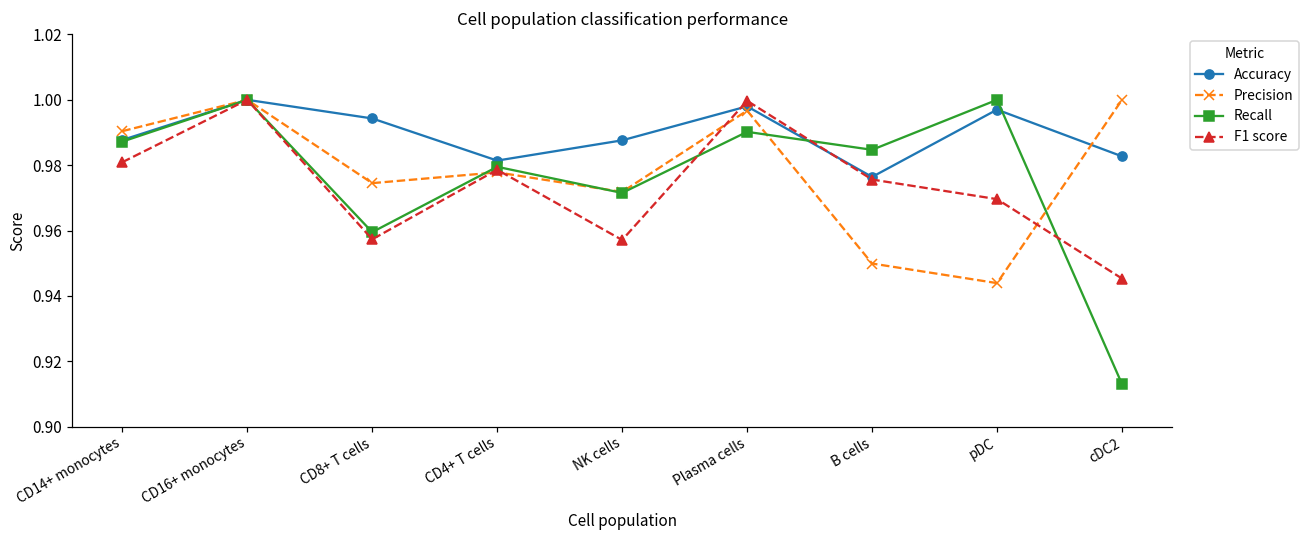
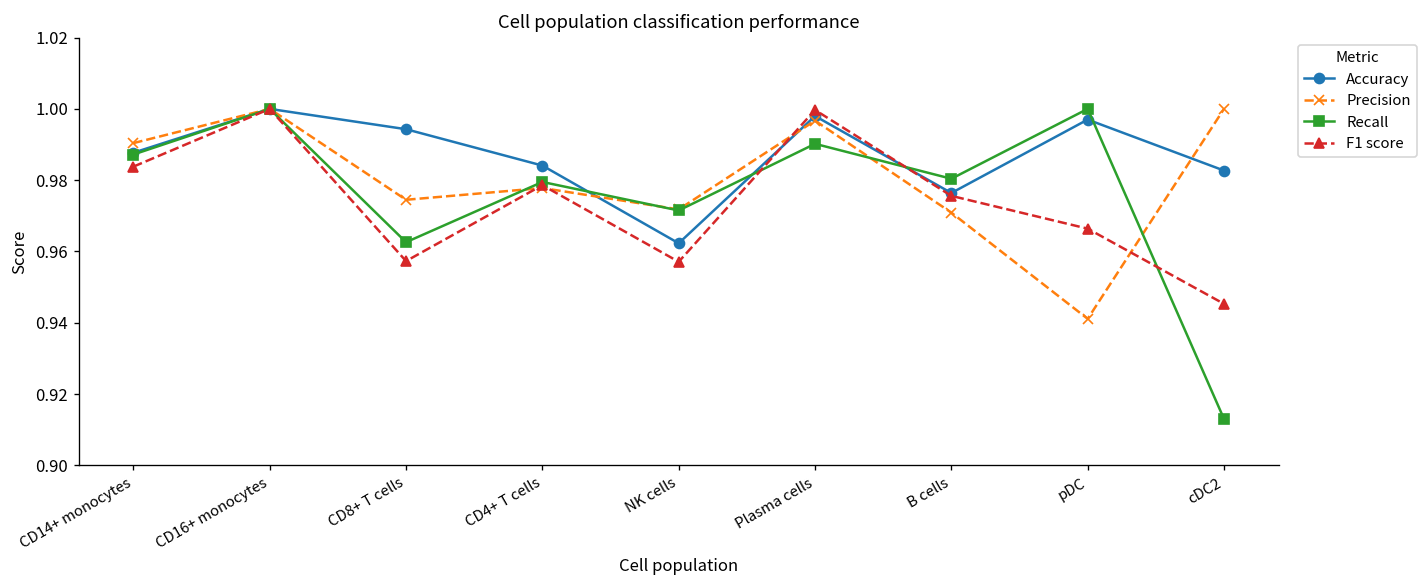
  {
    "Accuracy": {
      "CD8+ T cells": 0.994,
-     "CD4+ T cells": 0.981,
-     "NK cells": 0.988,
+     "CD4+ T cells": 0.984,
+     "NK cells": 0.962,
      "Plasma cells": 0.998,
      "pDC": 0.997,
      "cDC2": 0.983
    },
    "Precision": {
      "CD14+ monocytes": 0.990,
      "CD8+ T cells": 0.975,
      "Plasma cells": 0.997,
-     "B cells": 0.950,
-     "pDC": 0.944,
+     "B cells": 0.971,
+     "pDC": 0.941,
      "cDC2": 1.000
    },
    "Recall": {
-     "CD8+ T cells": 0.960,
+     "CD8+ T cells": 0.963,
      "CD4+ T cells": 0.980,
      "Plasma cells": 0.990,
-     "B cells": 0.985,
+     "B cells": 0.980,
      "pDC": 1.000,
      "cDC2": 0.913
    },
    "F1 score": {
-     "CD14+ monocytes": 0.981,
+     "CD14+ monocytes": 0.984,
      "CD8+ T cells": 0.957,
      "NK cells": 0.957,
      "Plasma cells": 1.000,
-     "pDC": 0.970,
+     "pDC": 0.966,
      "cDC2": 0.945
    }
  }
